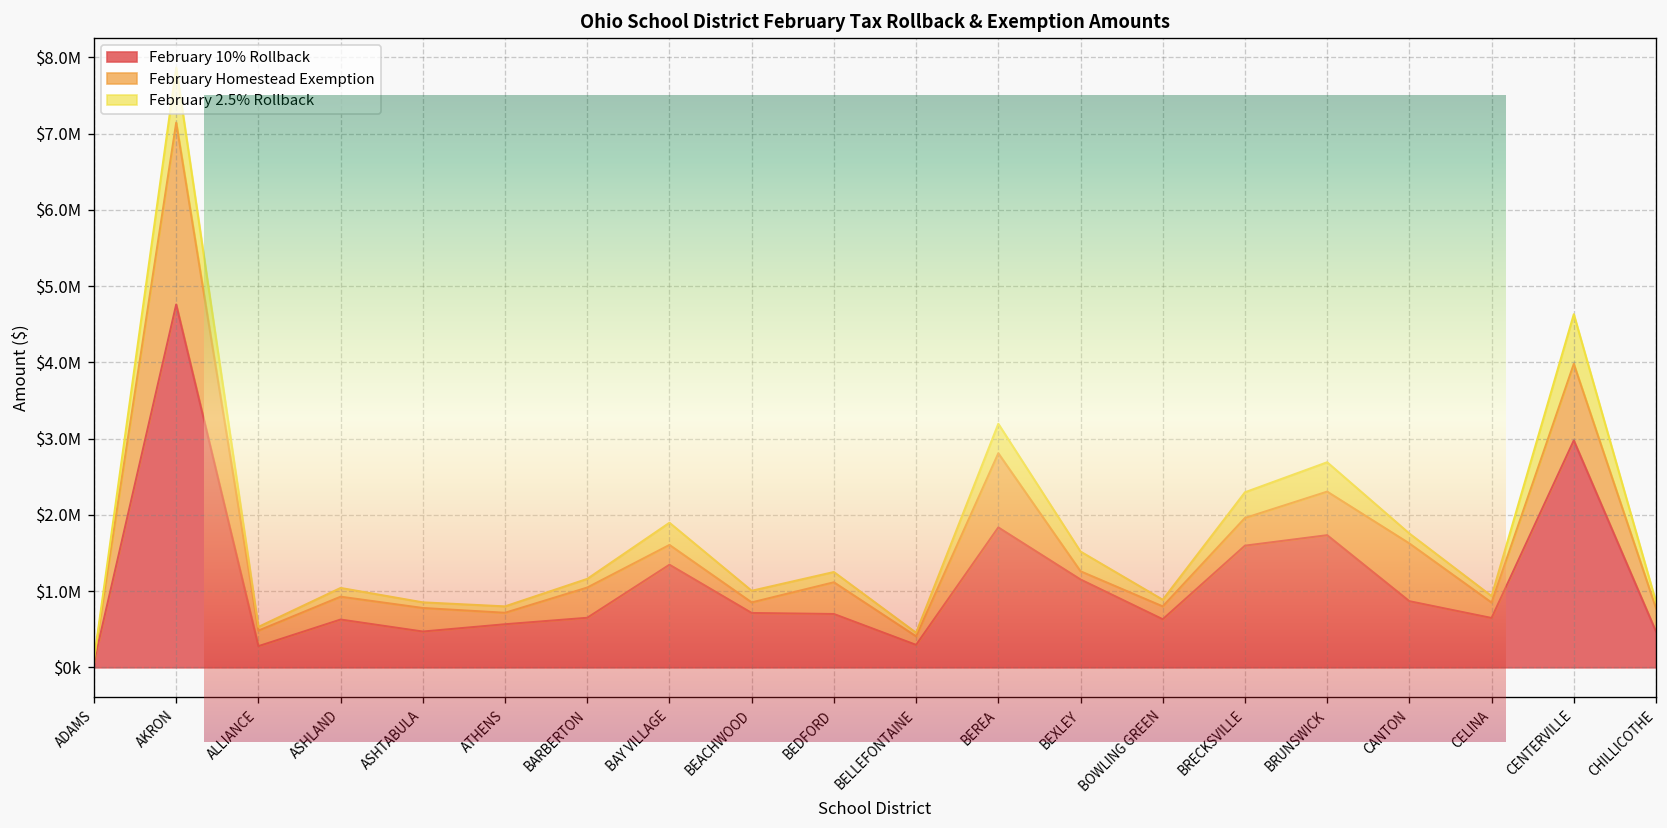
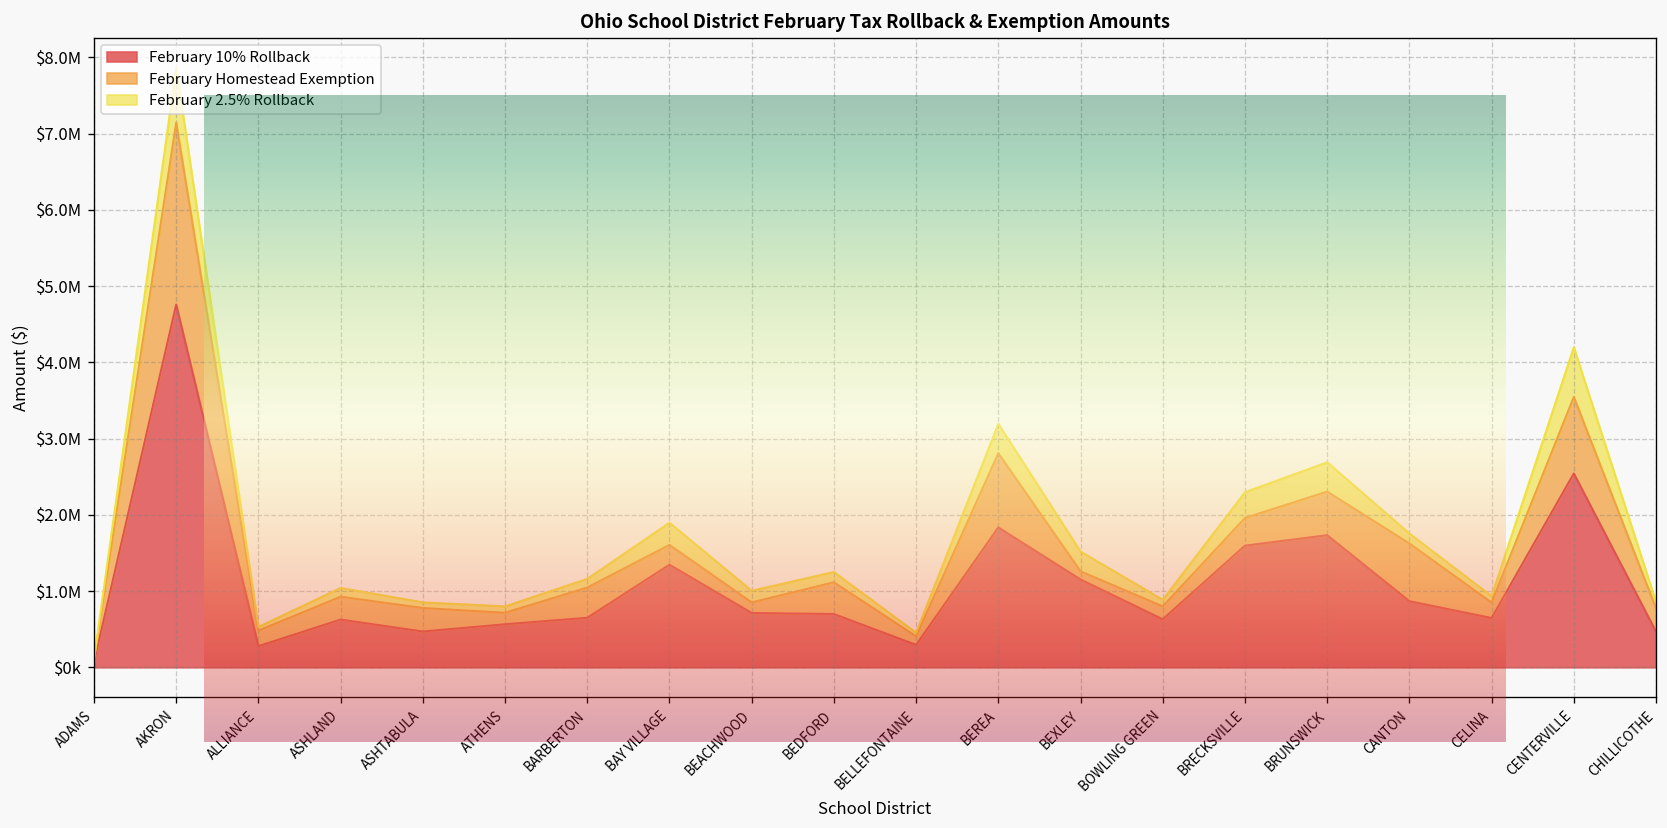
  {
    "Ohio School District February Tax Rollback & Exemption Amounts": {
      "February 10% Rollback": {
        "AKRON": "$4800000",
-       "CENTERVILLE": "$3000000",
+       "CENTERVILLE": "$2500000",
        "CHILLICOTHE": "$500000"
      }
    }
  }
